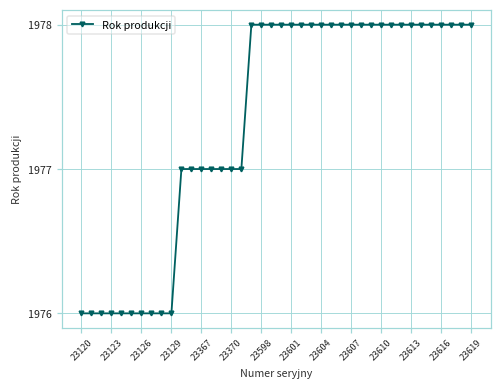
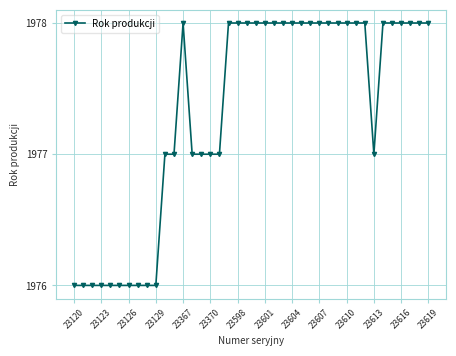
  {
    "23120": 1976,
    "23123": 1976,
    "23126": 1976,
    "23129": 1976,
-   "23367": 1977,
+   "23367": 1978,
    "23370": 1977,
    "23598": 1978,
    "23601": 1978,
    "23604": 1978,
    "23607": 1978,
    "23610": 1978,
-   "23613": 1978,
+   "23613": 1977,
    "23616": 1978,
    "23619": 1978
  }
